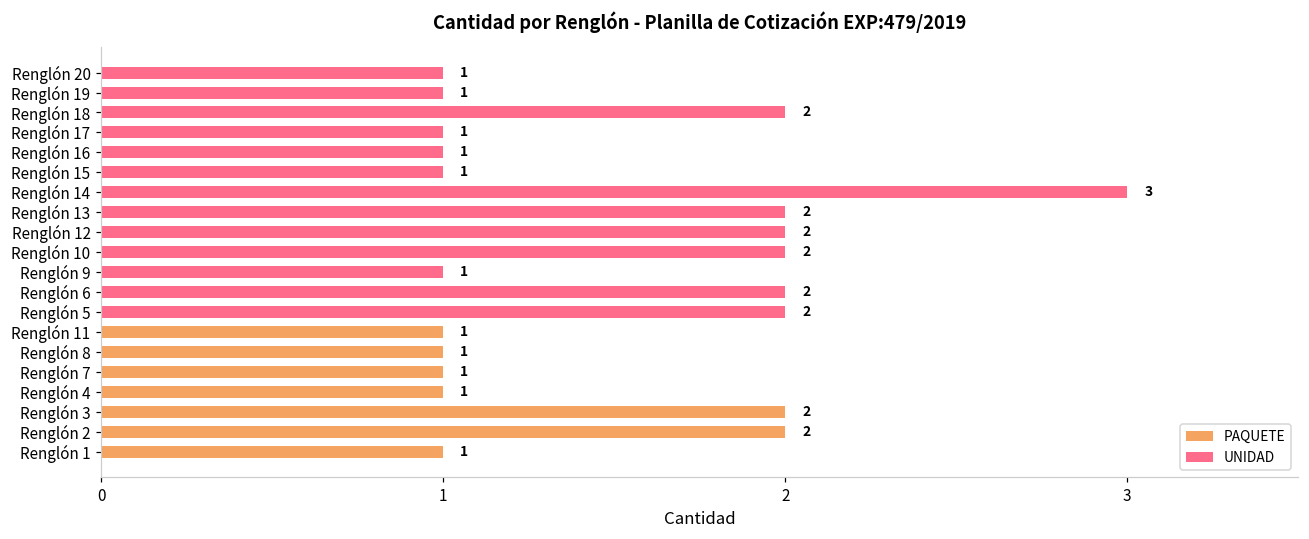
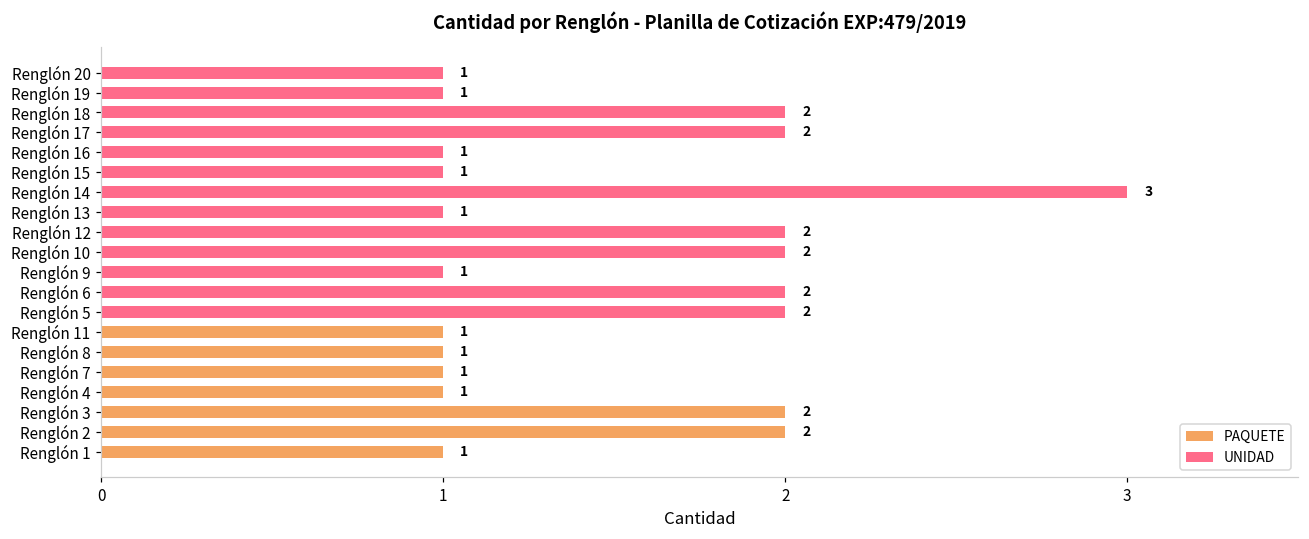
  {
    "PAQUETE": {
      "Renglón 11": 1,
      "Renglón 8": 1,
      "Renglón 7": 1,
      "Renglón 4": 1,
      "Renglón 3": 2,
      "Renglón 2": 2,
      "Renglón 1": 1
    },
    "UNIDAD": {
      "Renglón 20": 1,
      "Renglón 19": 1,
      "Renglón 18": 2,
-     "Renglón 17": 1,
+     "Renglón 17": 2,
      "Renglón 16": 1,
      "Renglón 15": 1,
      "Renglón 14": 3,
-     "Renglón 13": 2,
+     "Renglón 13": 1,
      "Renglón 12": 2,
      "Renglón 10": 2,
      "Renglón 9": 1,
      "Renglón 6": 2,
      "Renglón 5": 2
    }
  }
